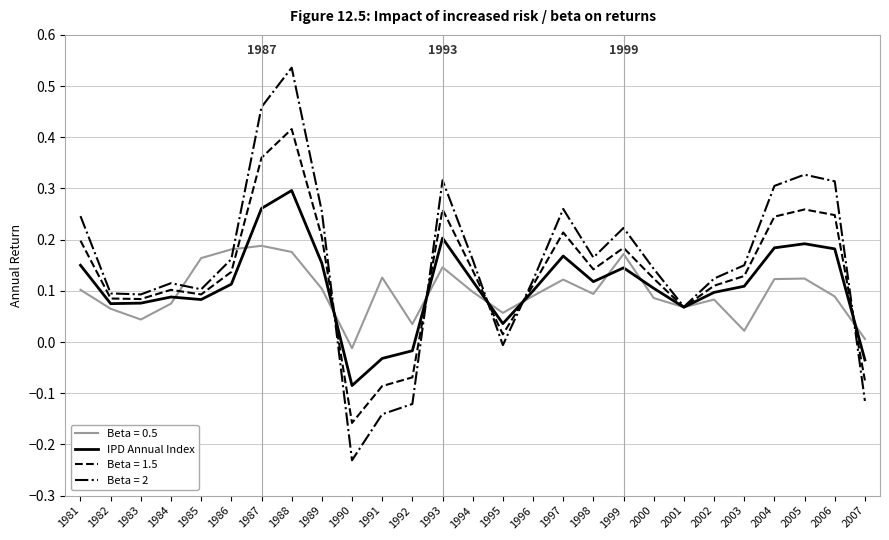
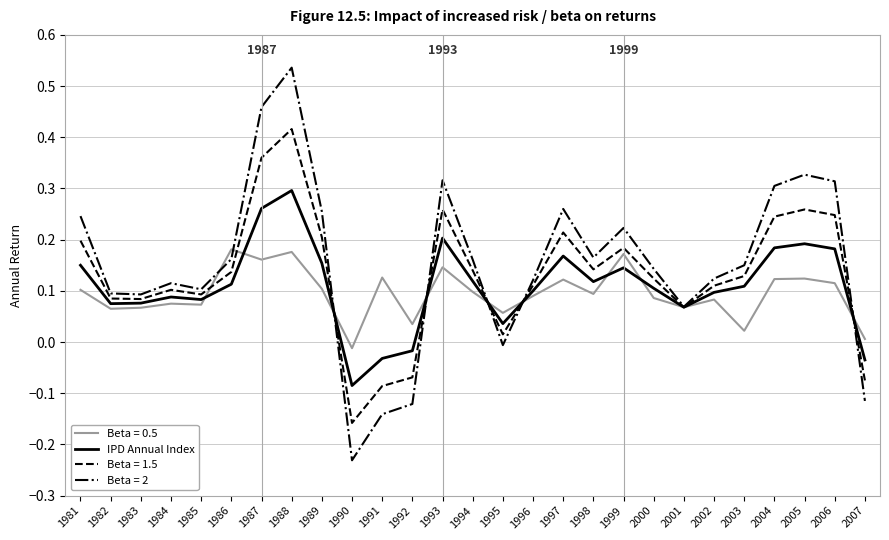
  {
    "Beta = 0.5": {
      "1981": 0.10,
      "1982": 0.07,
-     "1983": 0.04,
+     "1983": 0.07,
      "1984": 0.08,
-     "1985": 0.16,
+     "1985": 0.07,
      "1986": 0.18,
-     "1987": 0.19,
+     "1987": 0.16,
      "1988": 0.18,
      "1989": 0.10,
      "1990": -0.01,
      "1991": 0.13,
      "1992": 0.04,
      "1993": 0.15,
      "1994": 0.10,
      "1995": 0.06,
      "1996": 0.09,
      "1997": 0.12,
      "1998": 0.09,
      "1999": 0.17,
      "2000": 0.09,
      "2002": 0.08,
      "2003": 0.02,
      "2004": 0.12,
      "2005": 0.12,
-     "2006": 0.09,
+     "2006": 0.12,
      "2007": 0.01
    }
  }
